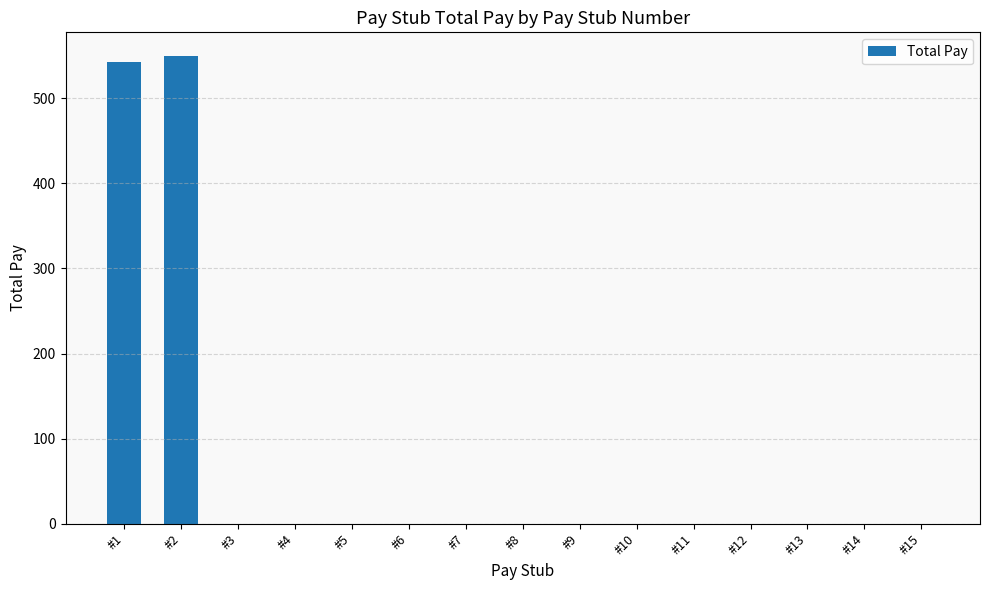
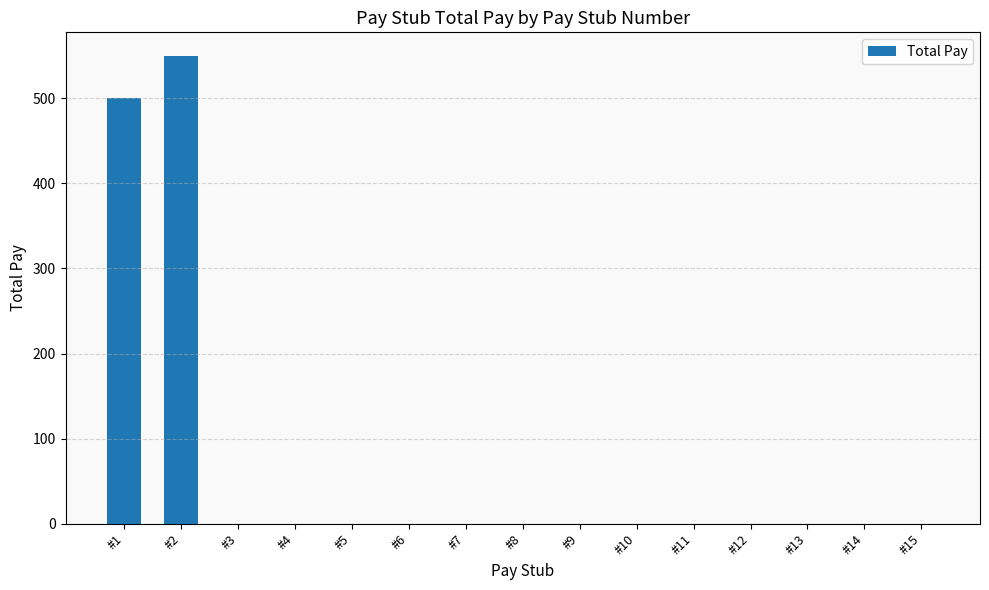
  {
-   "#1": 540,
+   "#1": 500,
    "#2": 550,
    "#3": 0,
    "#4": 0,
    "#5": 0,
    "#6": 0,
    "#7": 0,
    "#8": 0,
    "#9": 0,
    "#10": 0,
    "#11": 0,
    "#12": 0,
    "#13": 0,
    "#14": 0,
    "#15": 0
  }
